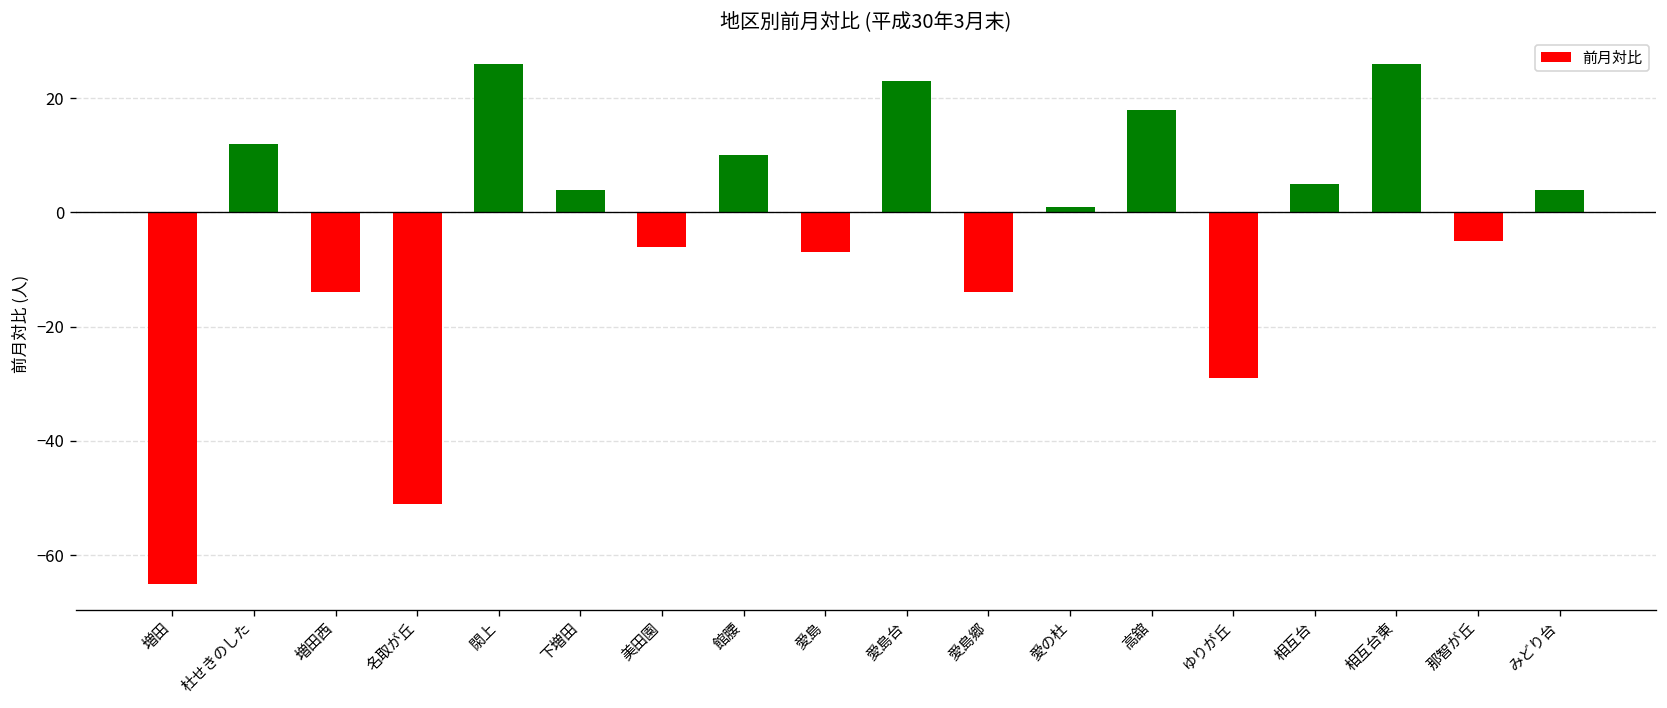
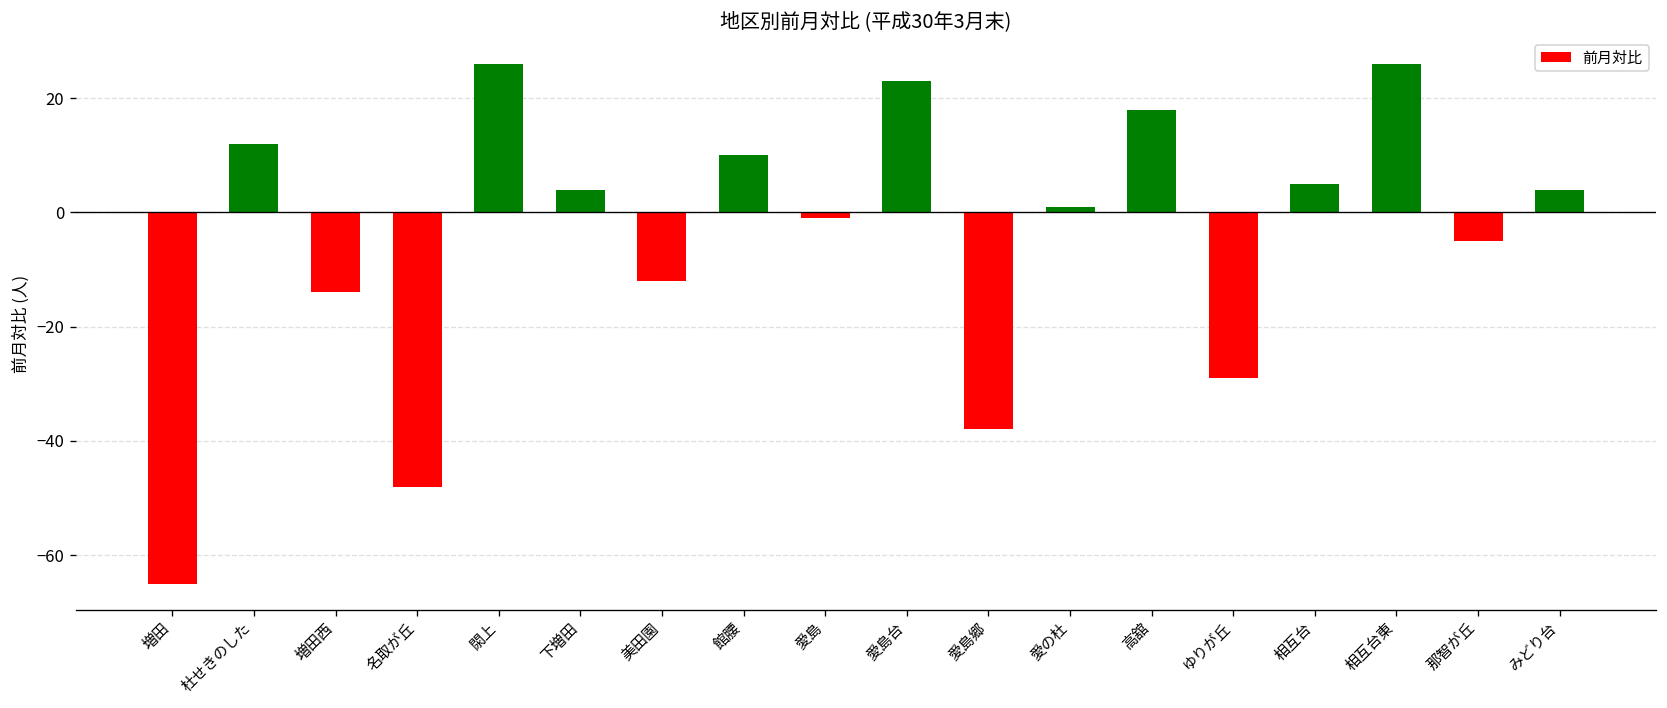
  {
    "増田": -65,
    "杜せきのした": 12,
    "増田西": -14,
-   "名取が丘": -51,
+   "名取が丘": -48,
    "閖上": 26,
    "下増田": 4,
-   "美田園": -6,
+   "美田園": -12,
    "館腰": 10,
-   "愛島": -7,
+   "愛島": -1,
    "愛島台": 23,
-   "愛島郷": -14,
+   "愛島郷": -38,
    "愛の杜": 1,
    "高舘": 18,
    "ゆりが丘": -29,
    "相互台": 5,
    "相互台東": 26,
    "那智が丘": -5,
    "みどり台": 4
  }
